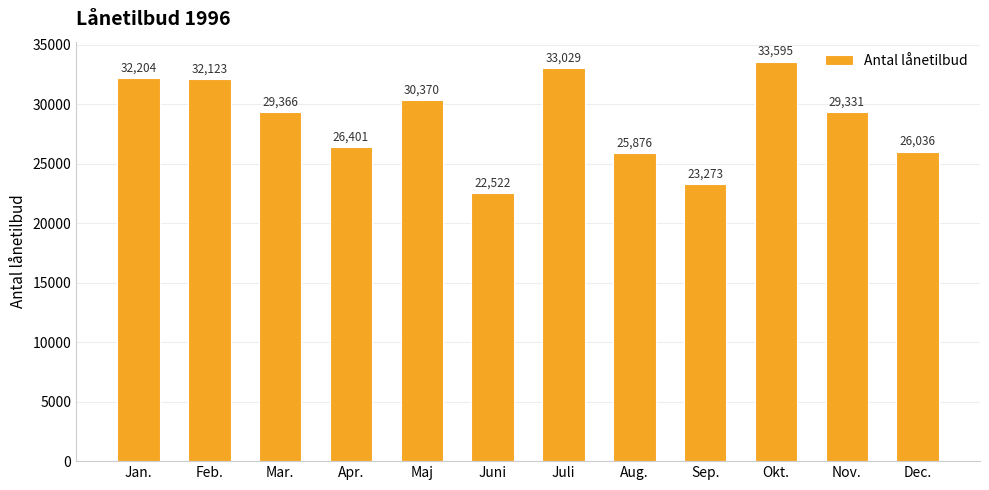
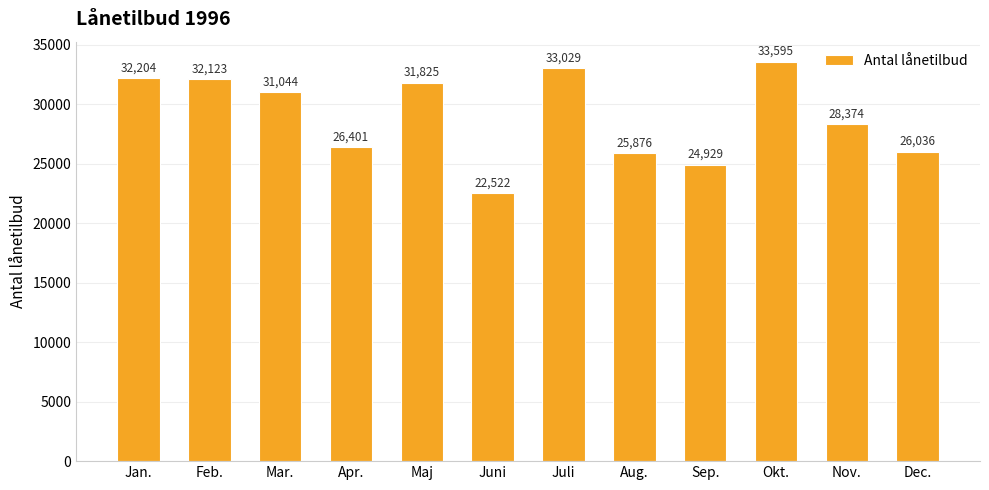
  {
    "Jan.": "32,204",
    "Feb.": "32,123",
-   "Mar.": "29,366",
+   "Mar.": "31,044",
    "Apr.": "26,401",
-   "Maj": "30,370",
+   "Maj": "31,825",
    "Juni": "22,522",
    "Juli": "33,029",
    "Aug.": "25,876",
-   "Sep.": "23,273",
+   "Sep.": "24,929",
    "Okt.": "33,595",
-   "Nov.": "29,331",
+   "Nov.": "28,374",
    "Dec.": "26,036"
  }
